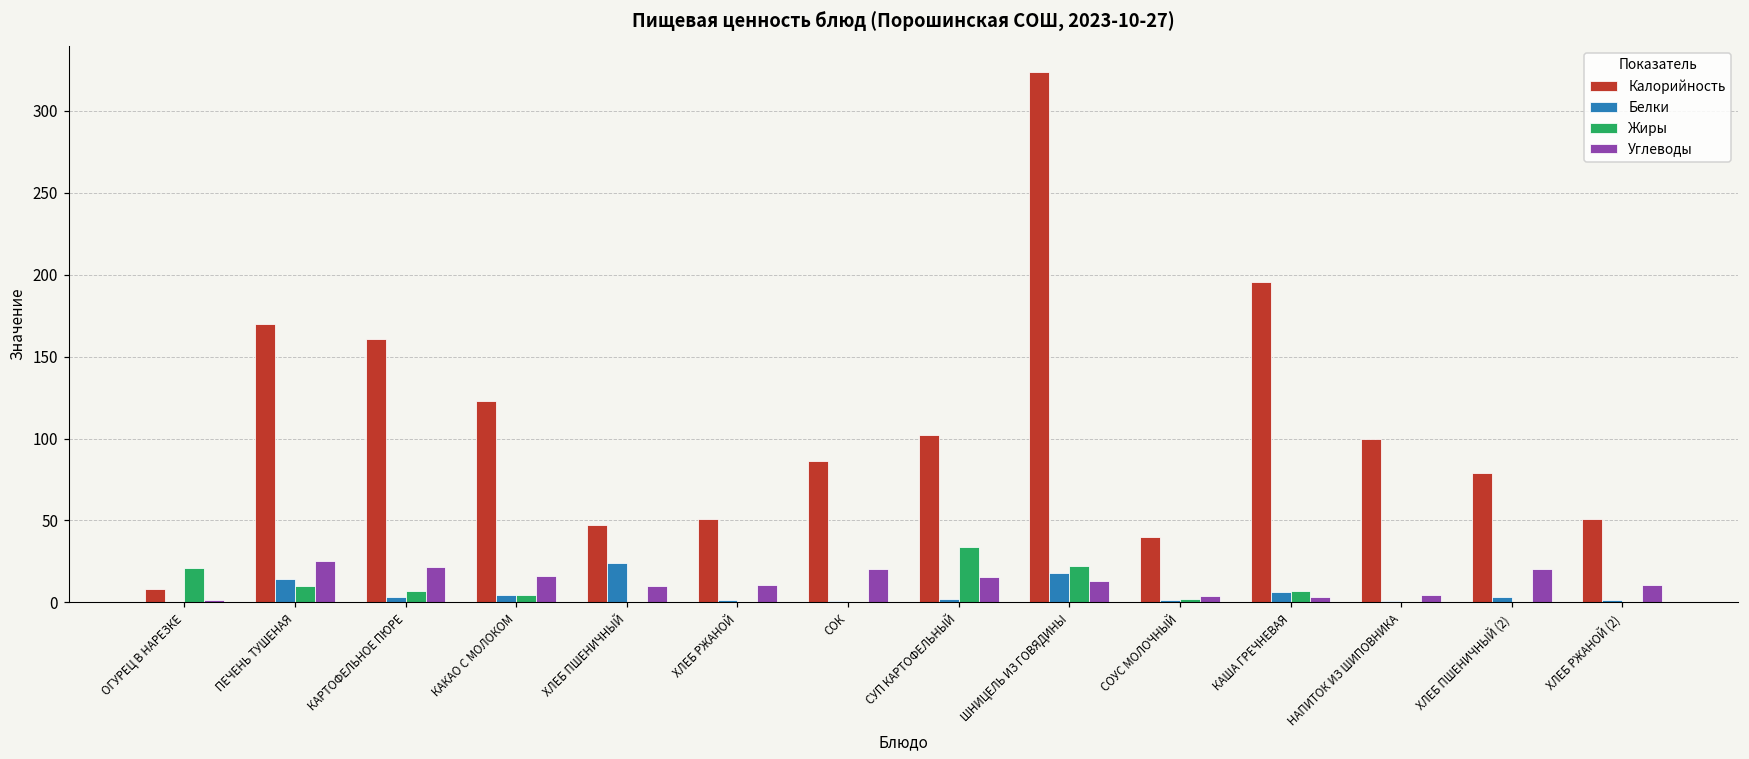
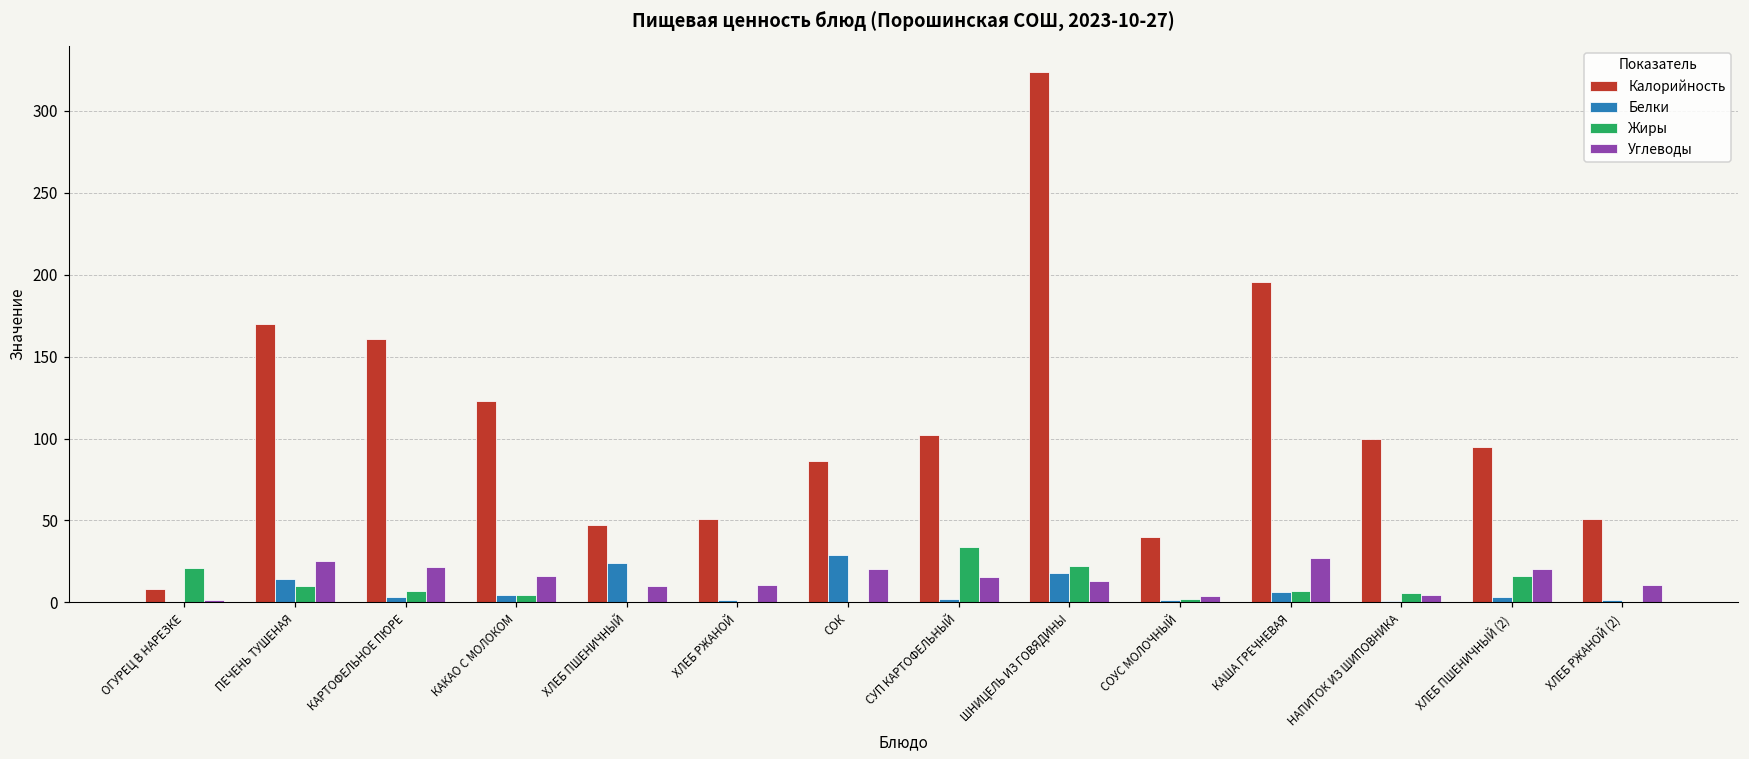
  {
    "Калорийность": {
      "ОГУРЕЦ В НАРЕЗКЕ": 8,
      "ПЕЧЕНЬ ТУШЕНАЯ": 170,
      "КАРТОФЕЛЬНОЕ ПЮРЕ": 161,
      "КАКАО С МОЛОКОМ": 123,
      "ХЛЕБ ПШЕНИЧНЫЙ": 47,
      "ХЛЕБ РЖАНОЙ": 51,
      "СОК": 86,
      "СУП КАРТОФЕЛЬНЫЙ": 102,
      "ШНИЦЕЛЬ ИЗ ГОВЯДИНЫ": 323,
      "СОУС МОЛОЧНЫЙ": 40,
      "КАША ГРЕЧНЕВАЯ": 196,
      "НАПИТОК ИЗ ШИПОВНИКА": 100,
-     "ХЛЕБ ПШЕНИЧНЫЙ (2)": 79,
+     "ХЛЕБ ПШЕНИЧНЫЙ (2)": 95,
      "ХЛЕБ РЖАНОЙ (2)": 51
    },
    "Белки": {
      "ПЕЧЕНЬ ТУШЕНАЯ": 14,
      "КАРТОФЕЛЬНОЕ ПЮРЕ": 3,
      "КАКАО С МОЛОКОМ": 4,
      "ХЛЕБ ПШЕНИЧНЫЙ": 24,
-     "СОК": 1,
+     "СОК": 29,
      "СУП КАРТОФЕЛЬНЫЙ": 2,
      "ШНИЦЕЛЬ ИЗ ГОВЯДИНЫ": 18,
      "КАША ГРЕЧНЕВАЯ": 6,
      "ХЛЕБ ПШЕНИЧНЫЙ (2)": 3
    },
    "Жиры": {
      "ОГУРЕЦ В НАРЕЗКЕ": 21,
      "ПЕЧЕНЬ ТУШЕНАЯ": 10,
      "КАРТОФЕЛЬНОЕ ПЮРЕ": 7,
      "КАКАО С МОЛОКОМ": 4,
      "СУП КАРТОФЕЛЬНЫЙ": 34,
      "ШНИЦЕЛЬ ИЗ ГОВЯДИНЫ": 22,
      "СОУС МОЛОЧНЫЙ": 2,
      "КАША ГРЕЧНЕВАЯ": 7,
-     "НАПИТОК ИЗ ШИПОВНИКА": 0,
-     "ХЛЕБ ПШЕНИЧНЫЙ (2)": 0
+     "НАПИТОК ИЗ ШИПОВНИКА": 6,
+     "ХЛЕБ ПШЕНИЧНЫЙ (2)": 16
    },
    "Углеводы": {
      "ПЕЧЕНЬ ТУШЕНАЯ": 25,
      "КАРТОФЕЛЬНОЕ ПЮРЕ": 22,
      "КАКАО С МОЛОКОМ": 16,
      "ХЛЕБ ПШЕНИЧНЫЙ": 10,
      "ХЛЕБ РЖАНОЙ": 11,
      "СОК": 20,
      "СУП КАРТОФЕЛЬНЫЙ": 16,
      "ШНИЦЕЛЬ ИЗ ГОВЯДИНЫ": 13,
      "СОУС МОЛОЧНЫЙ": 4,
-     "КАША ГРЕЧНЕВАЯ": 4,
+     "КАША ГРЕЧНЕВАЯ": 27,
      "НАПИТОК ИЗ ШИПОВНИКА": 5,
      "ХЛЕБ ПШЕНИЧНЫЙ (2)": 20,
      "ХЛЕБ РЖАНОЙ (2)": 11
    }
  }
